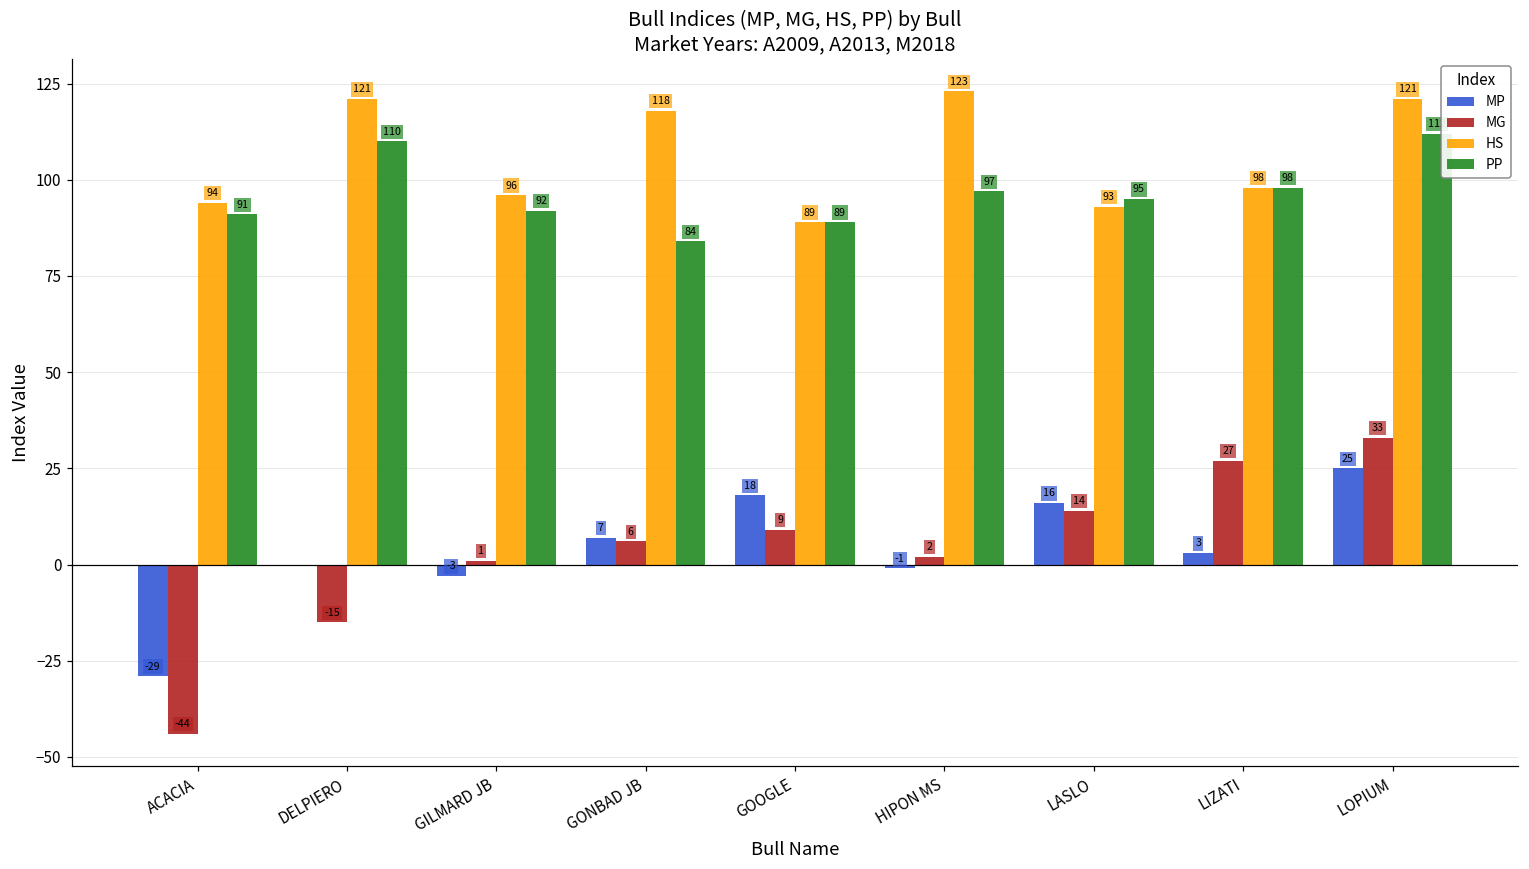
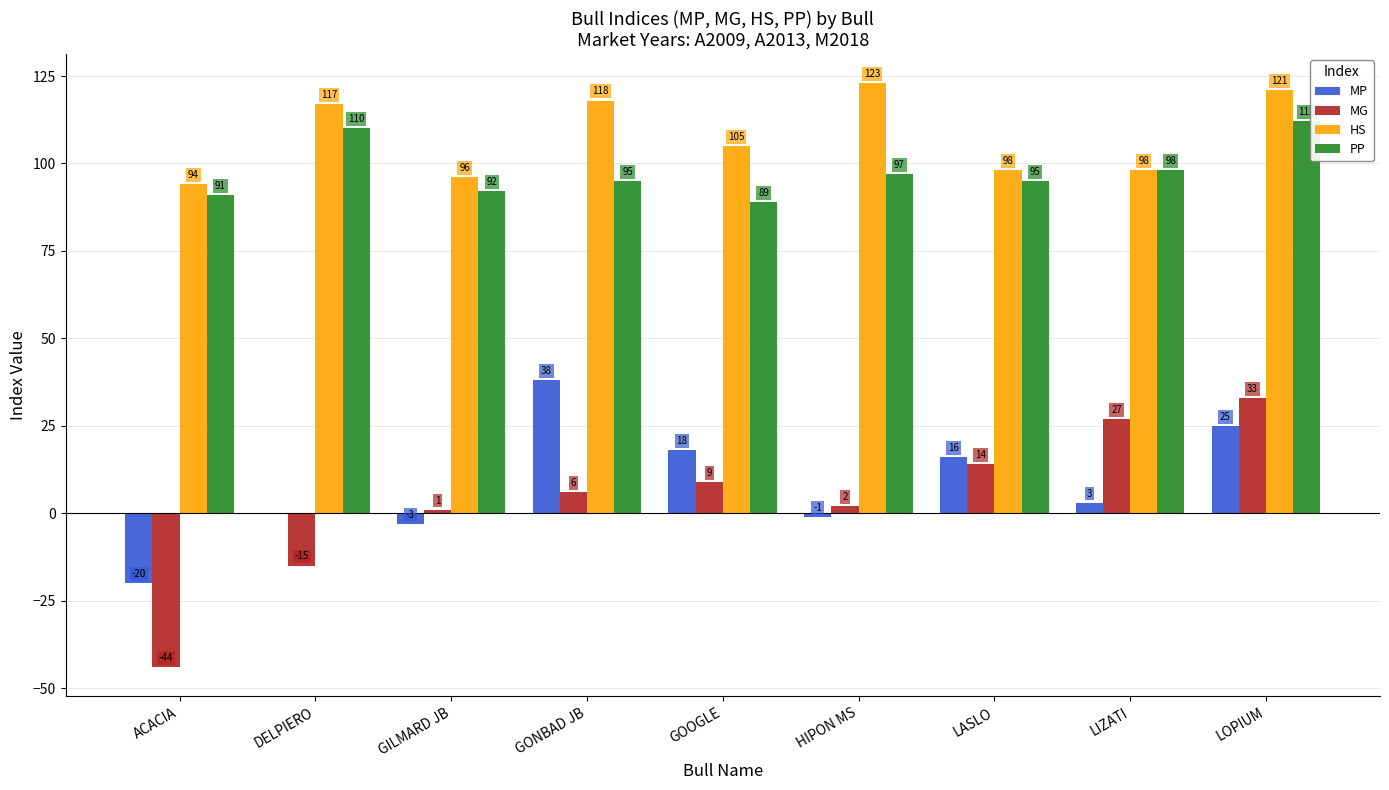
  {
    "MP": {
-     "ACACIA": -29,
-     "GONBAD JB": 7
+     "ACACIA": -20,
+     "GONBAD JB": 38
    },
    "HS": {
-     "DELPIERO": 121,
-     "GOOGLE": 89,
-     "LASLO": 93
+     "DELPIERO": 117,
+     "GOOGLE": 105,
+     "LASLO": 98
    },
    "PP": {
-     "GONBAD JB": 84
+     "GONBAD JB": 95
    }
  }
